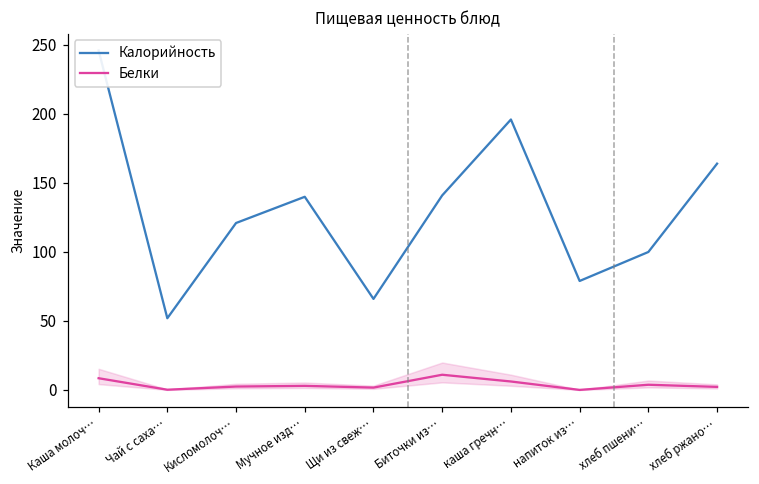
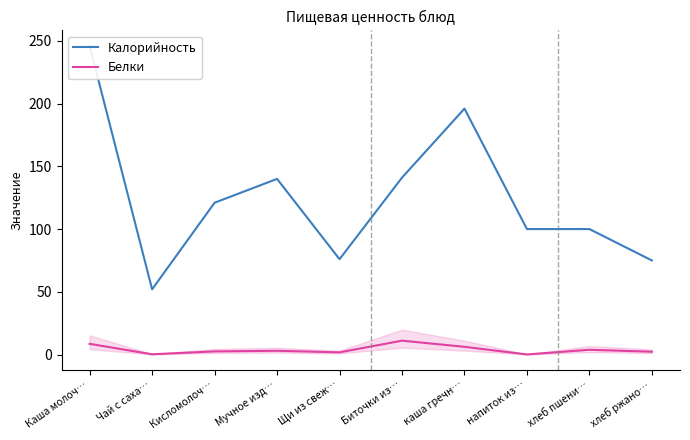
  {
    "Калорийность": {
      "Чай с саха…": 52,
      "Кисломолоч…": 121,
      "Мучное изд…": 140,
-     "Щи из свеж…": 66,
+     "Щи из свеж…": 76,
      "Биточки из…": 141,
      "каша гречн…": 196,
-     "напиток из…": 79,
+     "напиток из…": 100,
      "хлеб пшени…": 100,
-     "хлеб ржано…": 164
+     "хлеб ржано…": 75
    }
  }
